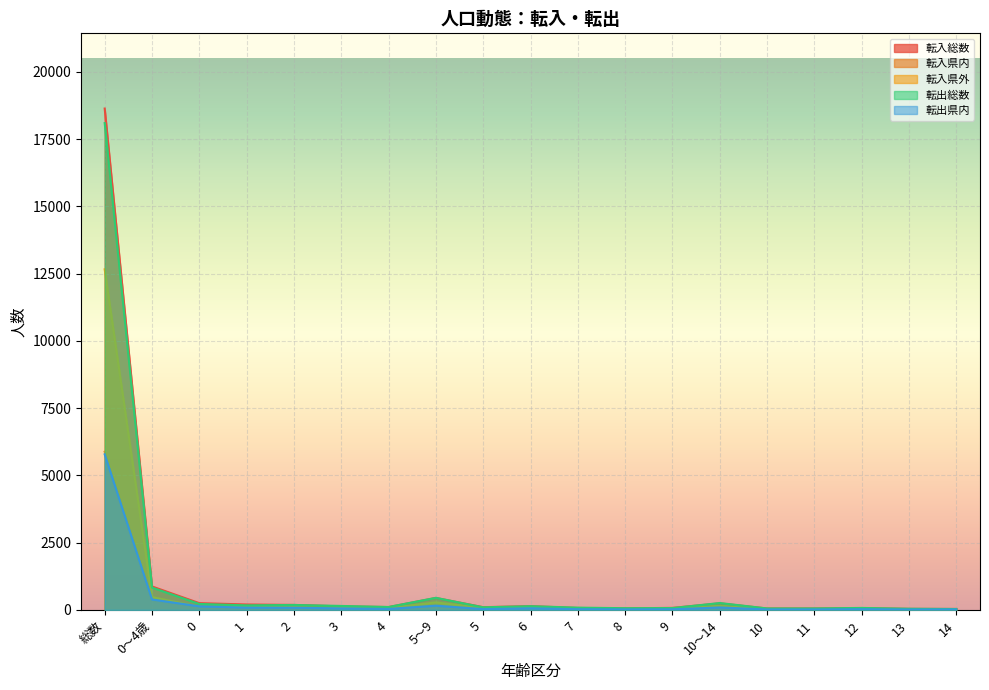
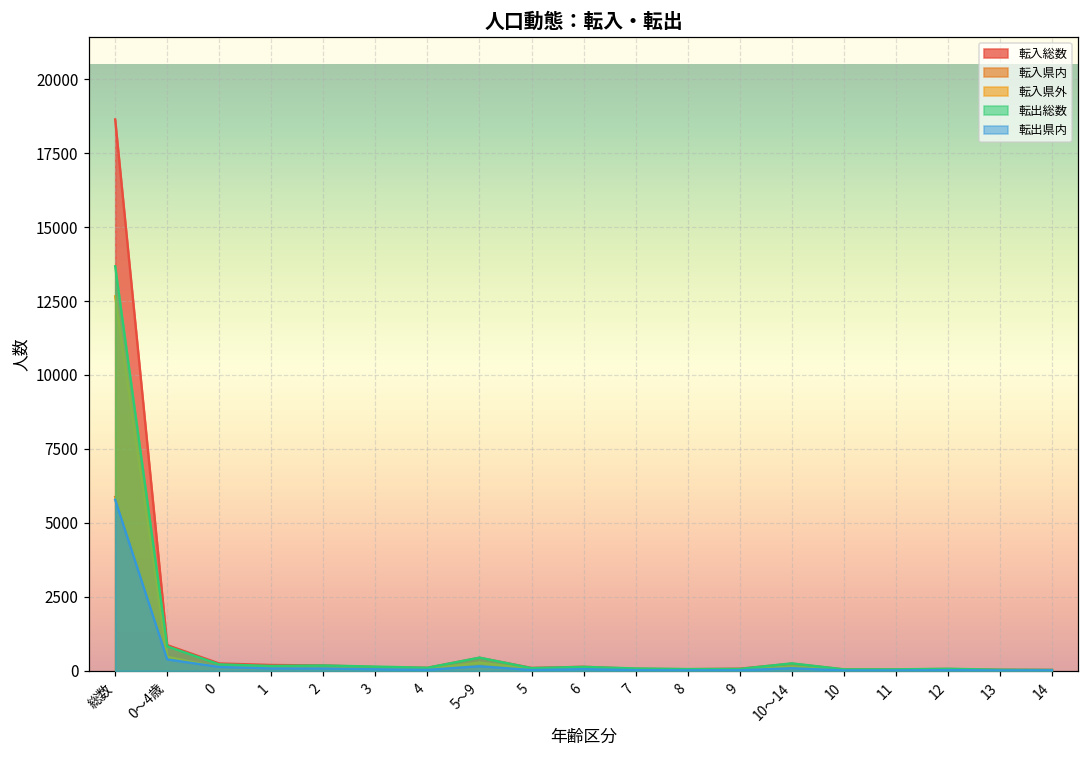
  {
    "転出総数": {
-     "総数": 18100
+     "総数": 13700
    },
    "転出県内": {
      "総数": 5800
    }
  }
